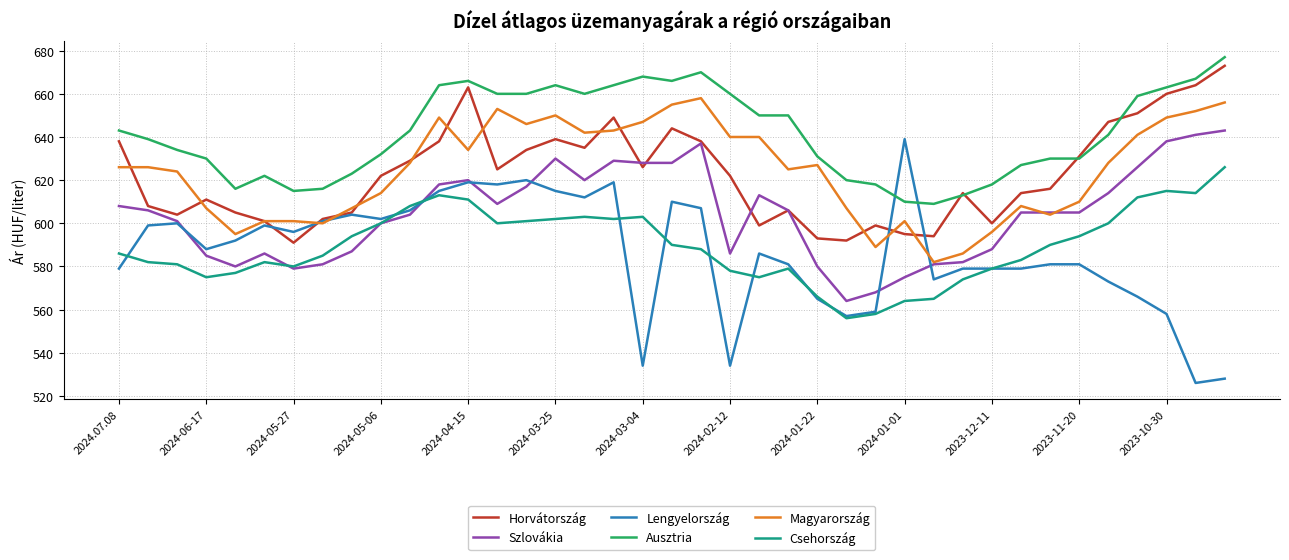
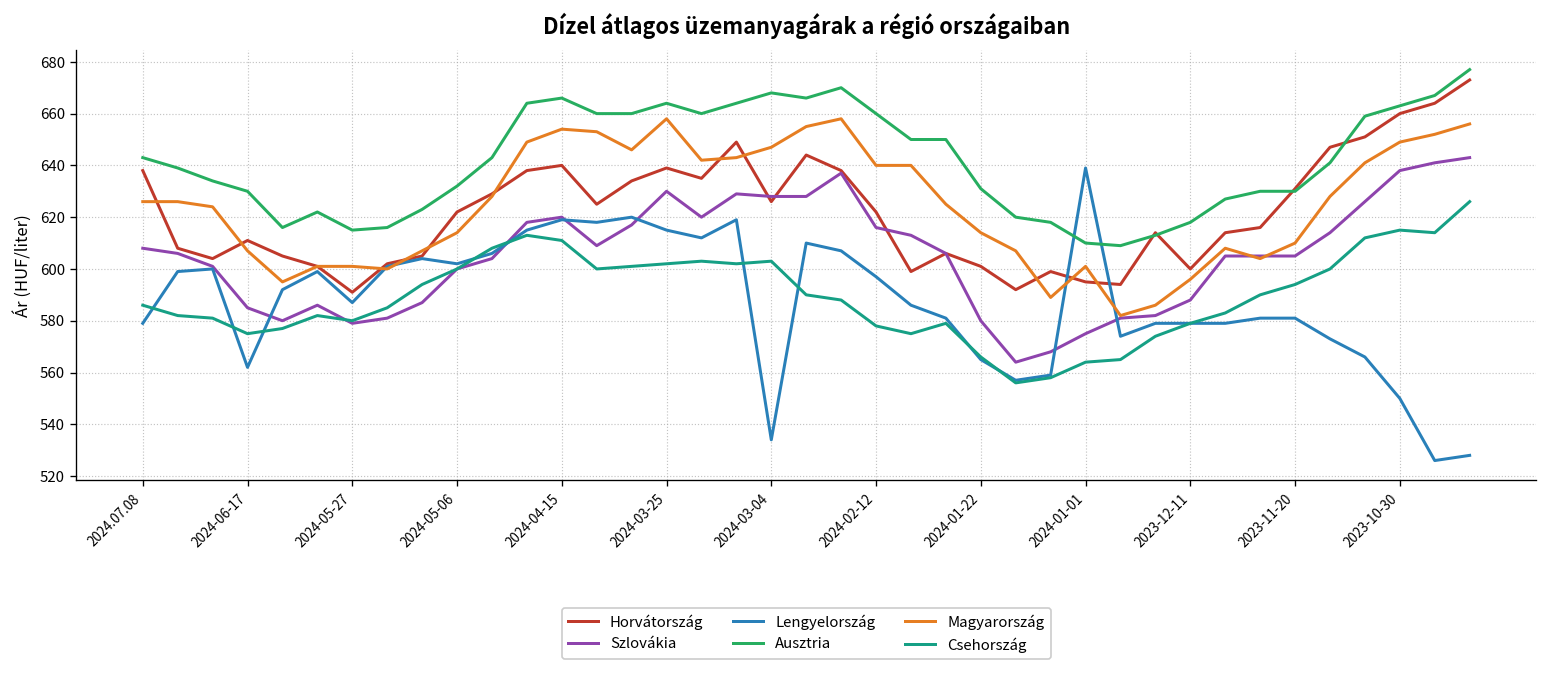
  {
    "Horvátország": {
      "2024.07.08": 638,
      "2024-06-17": 611,
      "2024-05-27": 591,
      "2024-05-06": 622,
-     "2024-04-15": 663,
+     "2024-04-15": 640,
      "2024-03-25": 639,
      "2024-03-04": 626,
      "2024-02-12": 622,
-     "2024-01-22": 593,
+     "2024-01-22": 601,
      "2024-01-01": 595,
      "2023-12-11": 600,
      "2023-10-30": 660
    },
    "Szlovákia": {
      "2024.07.08": 608,
      "2024-06-17": 585,
      "2024-03-25": 630,
      "2024-03-04": 628,
-     "2024-02-12": 586,
+     "2024-02-12": 616,
      "2024-01-22": 580,
      "2024-01-01": 575,
      "2023-12-11": 588,
      "2023-11-20": 605,
      "2023-10-30": 638
    },
    "Lengyelország": {
      "2024.07.08": 579,
-     "2024-06-17": 588,
-     "2024-05-27": 596,
+     "2024-06-17": 562,
+     "2024-05-27": 587,
      "2024-05-06": 602,
      "2024-03-25": 615,
      "2024-03-04": 534,
-     "2024-02-12": 534,
+     "2024-02-12": 597,
      "2024-01-01": 639,
      "2023-11-20": 581,
-     "2023-10-30": 558
+     "2023-10-30": 550
    },
    "Magyarország": {
      "2024.07.08": 626,
      "2024-06-17": 607,
      "2024-05-27": 601,
      "2024-05-06": 614,
-     "2024-04-15": 634,
-     "2024-03-25": 650,
+     "2024-04-15": 654,
+     "2024-03-25": 658,
      "2024-03-04": 647,
      "2024-02-12": 640,
-     "2024-01-22": 627,
+     "2024-01-22": 614,
      "2024-01-01": 601,
      "2023-12-11": 596,
      "2023-11-20": 610,
      "2023-10-30": 649
    }
  }
